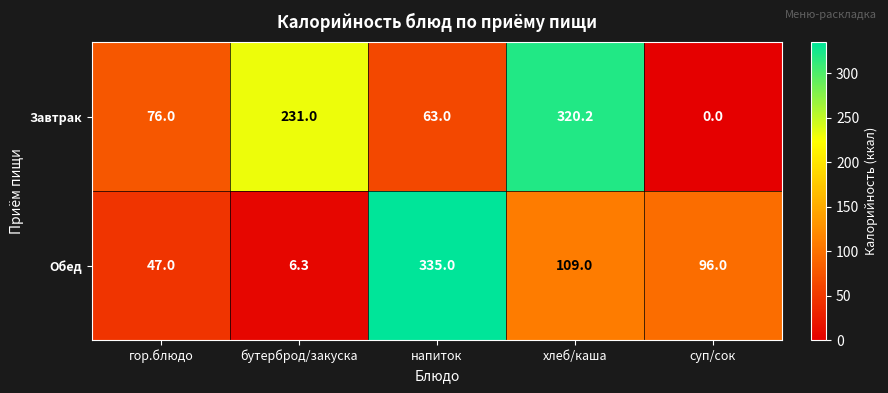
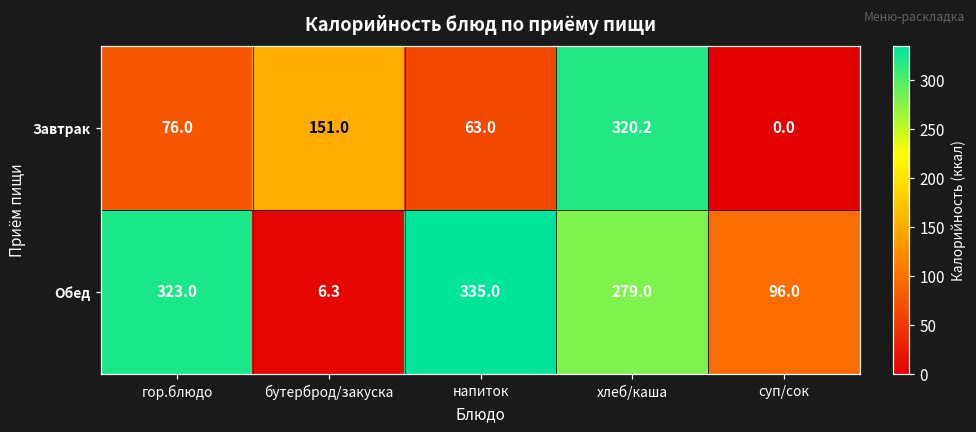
  {
    "Завтрак": {
      "гор.блюдо": 76.0,
-     "бутерброд/закуска": 231.0,
+     "бутерброд/закуска": 151.0,
      "напиток": 63.0,
      "хлеб/каша": 320.2,
      "суп/сок": 0.0
    },
    "Обед": {
-     "гор.блюдо": 47.0,
+     "гор.блюдо": 323.0,
      "бутерброд/закуска": 6.3,
      "напиток": 335.0,
-     "хлеб/каша": 109.0,
+     "хлеб/каша": 279.0,
      "суп/сок": 96.0
    }
  }
